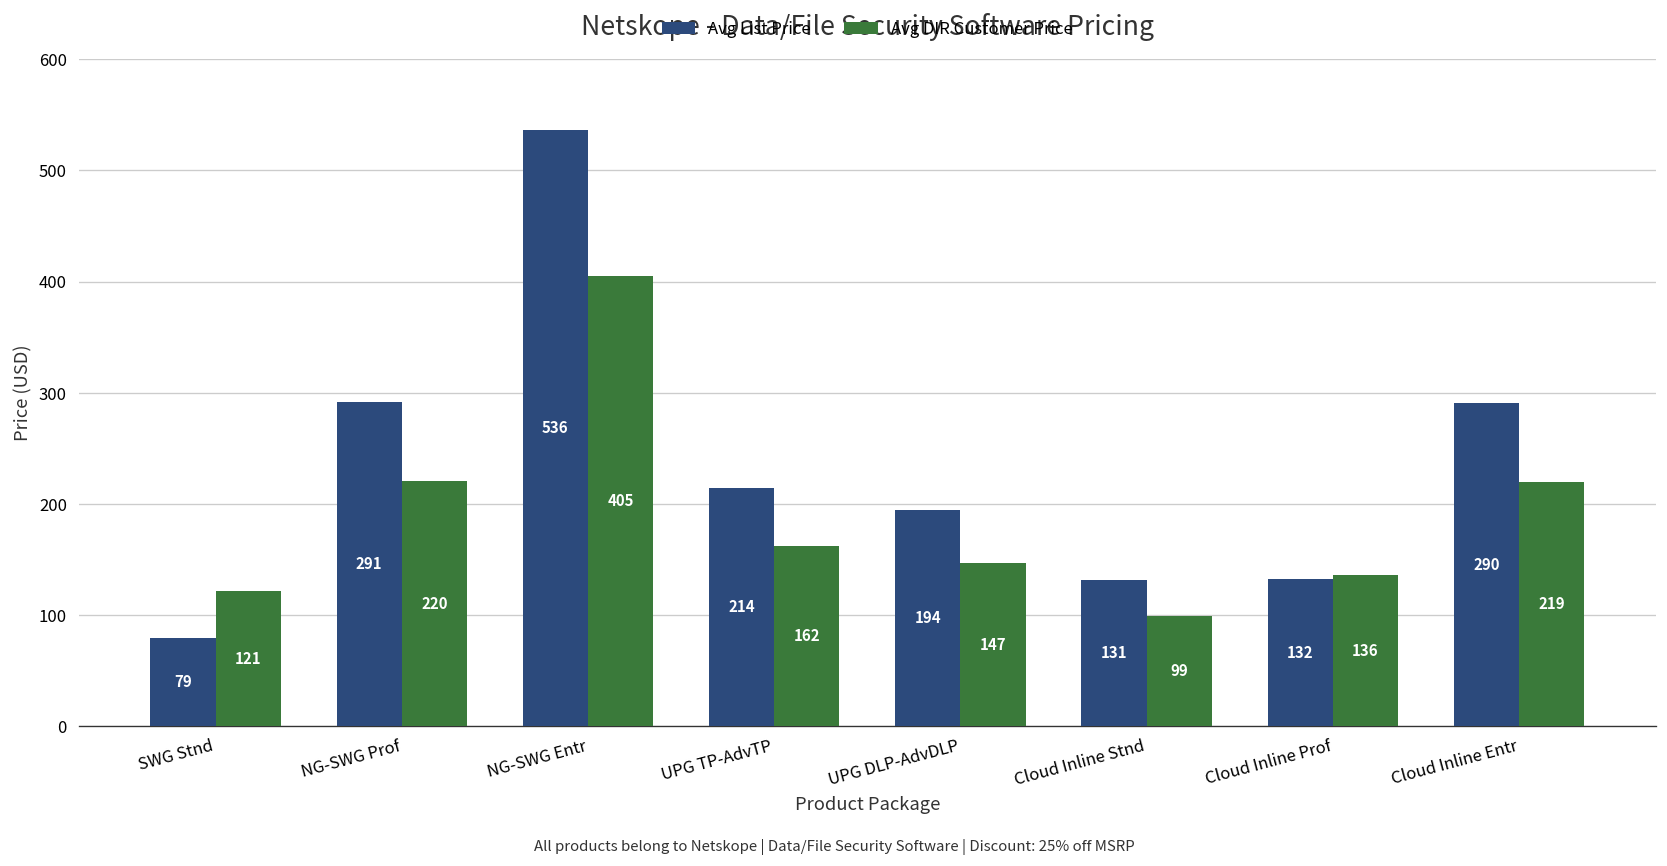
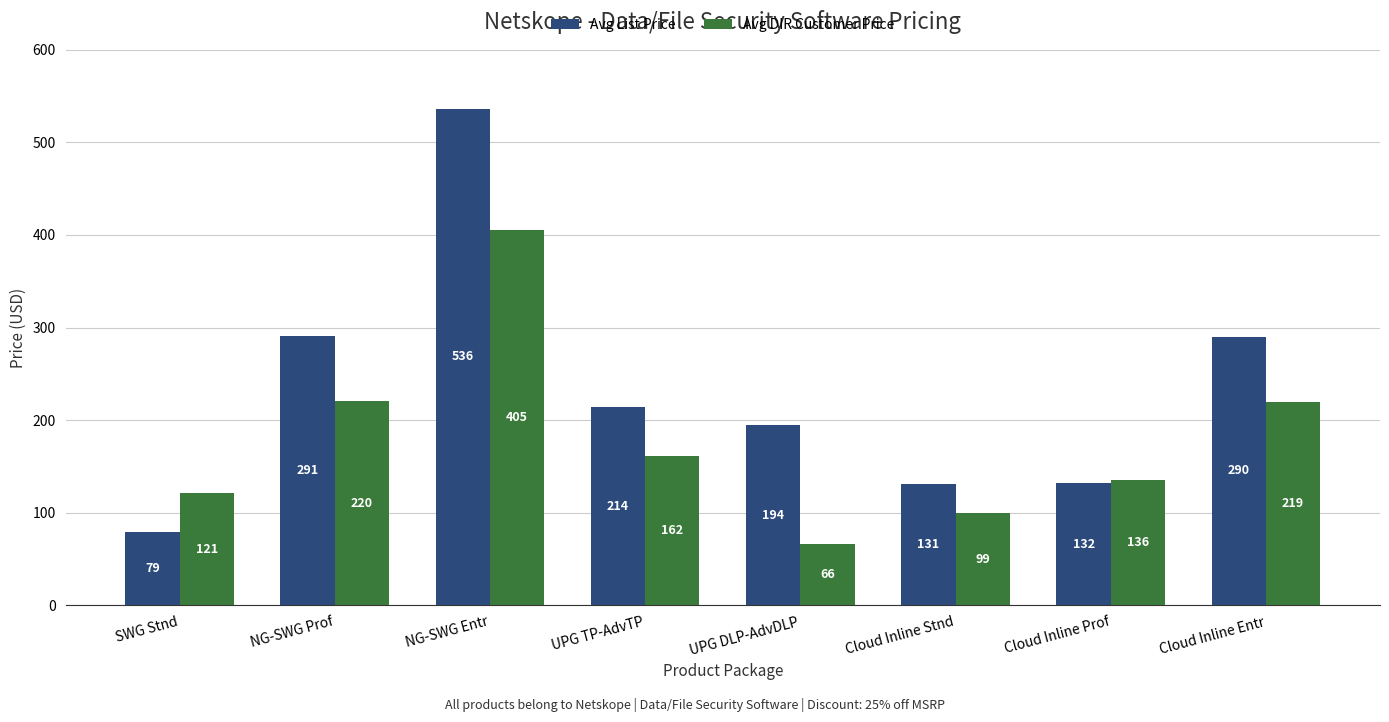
  {
    "Avg List Price": {
      "SWG Stnd": 79,
      "NG-SWG Prof": 291,
      "NG-SWG Entr": 536,
      "UPG TP-AdvTP": 214,
      "UPG DLP-AdvDLP": 194,
      "Cloud Inline Stnd": 131,
      "Cloud Inline Prof": 132,
      "Cloud Inline Entr": 290
    },
    "Avg DIR Customer Price": {
      "SWG Stnd": 121,
      "NG-SWG Prof": 220,
      "NG-SWG Entr": 405,
      "UPG TP-AdvTP": 162,
-     "UPG DLP-AdvDLP": 147,
+     "UPG DLP-AdvDLP": 66,
      "Cloud Inline Stnd": 99,
      "Cloud Inline Prof": 136,
      "Cloud Inline Entr": 219
    }
  }
